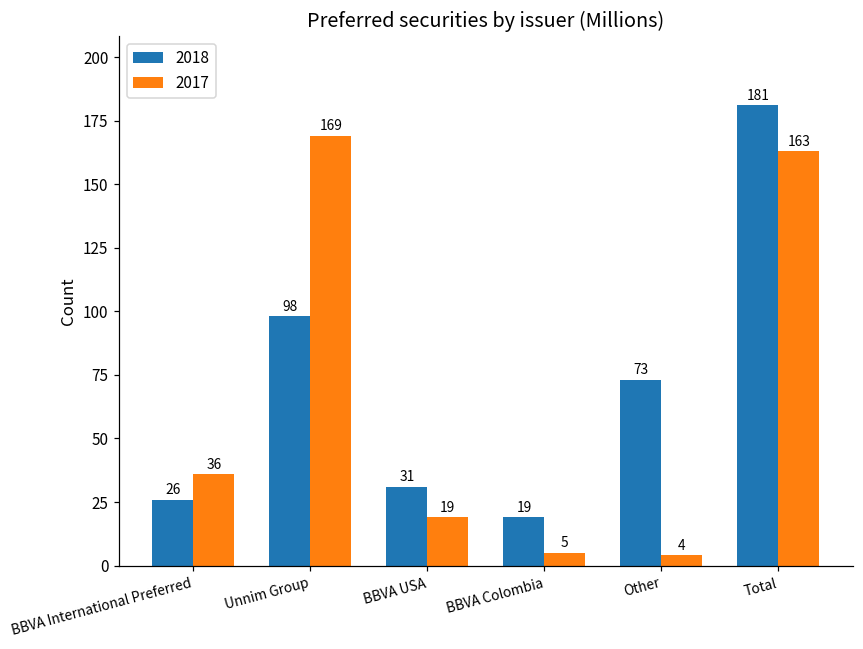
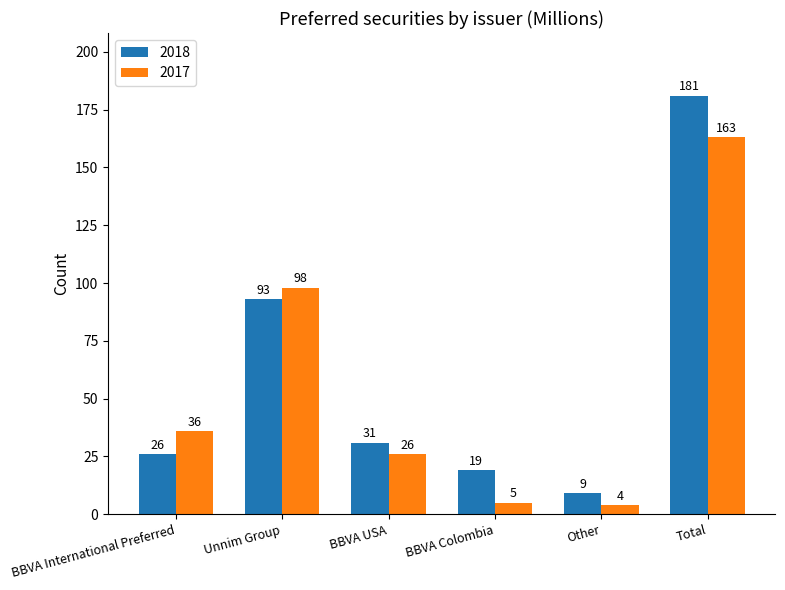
  {
    "2018": {
      "BBVA International Preferred": 26,
-     "Unnim Group": 98,
+     "Unnim Group": 93,
      "BBVA USA": 31,
      "BBVA Colombia": 19,
-     "Other": 73,
+     "Other": 9,
      "Total": 181
    },
    "2017": {
      "BBVA International Preferred": 36,
-     "Unnim Group": 169,
-     "BBVA USA": 19,
+     "Unnim Group": 98,
+     "BBVA USA": 26,
      "BBVA Colombia": 5,
      "Other": 4,
      "Total": 163
    }
  }
